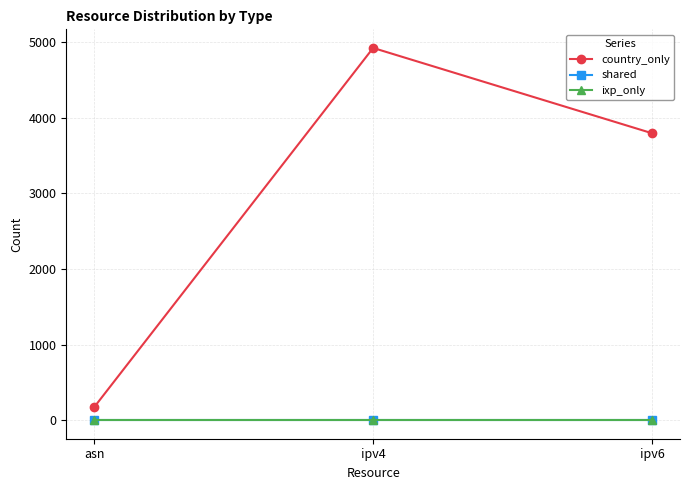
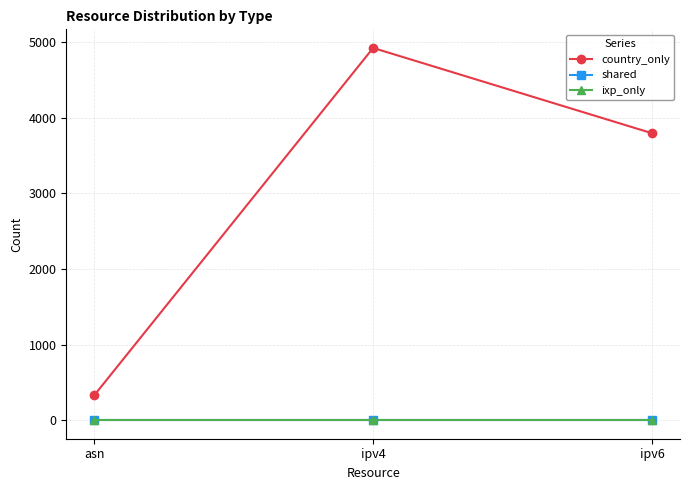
  {
    "country_only": {
-     "asn": 200,
+     "asn": 300,
      "ipv4": 4900,
      "ipv6": 3800
    },
    "ixp_only": {
      "asn": 0,
      "ipv4": 0,
      "ipv6": 0
    }
  }
